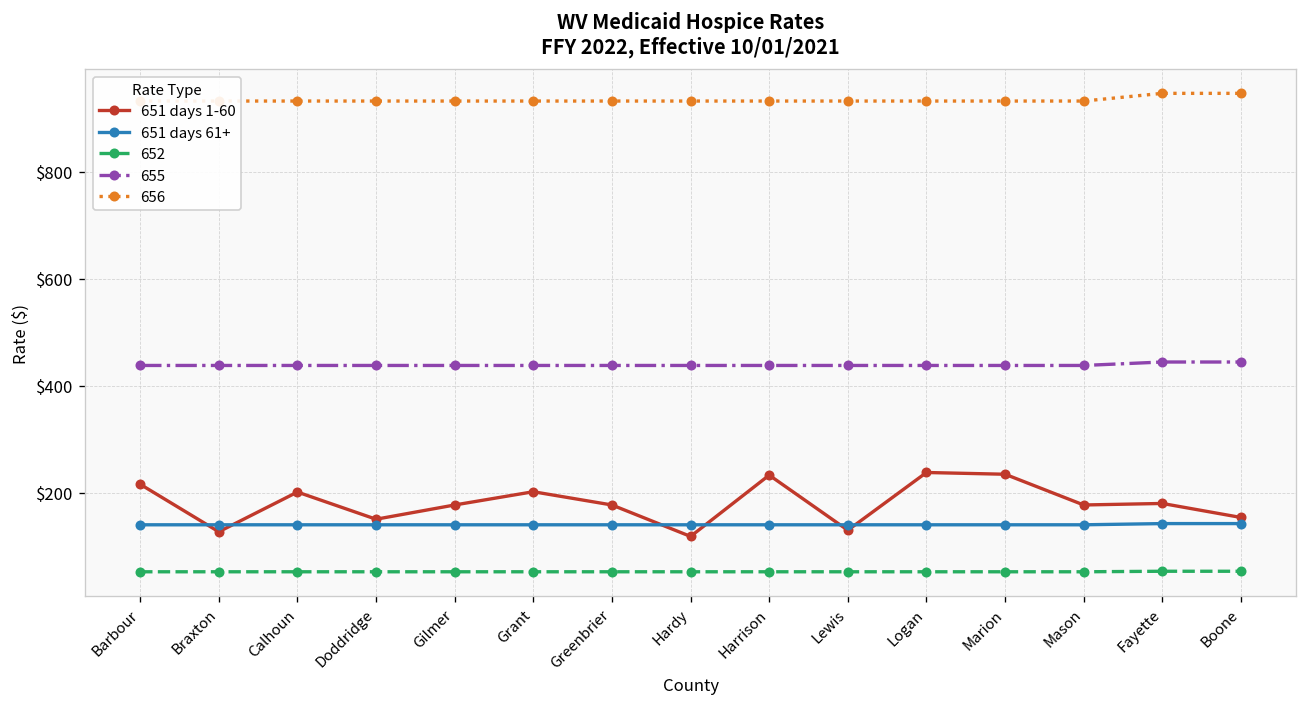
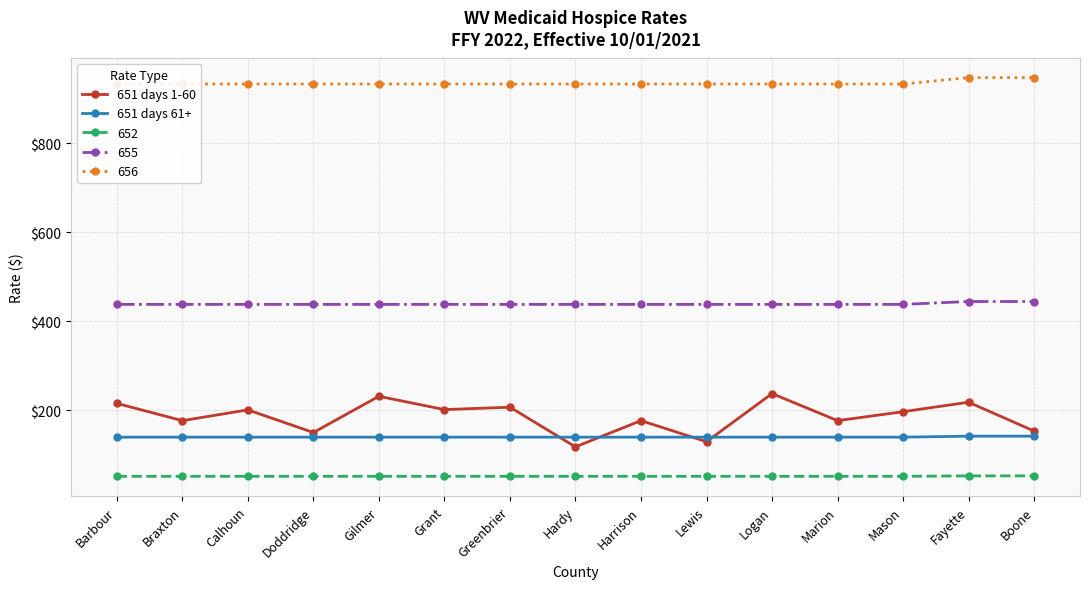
  {
    "651 days 1-60": {
      "Barbour": "$220",
-     "Braxton": "$130",
+     "Braxton": "$180",
      "Calhoun": "$200",
      "Doddridge": "$150",
-     "Gilmer": "$180",
+     "Gilmer": "$230",
      "Grant": "$200",
-     "Greenbrier": "$180",
+     "Greenbrier": "$210",
      "Hardy": "$120",
-     "Harrison": "$230",
+     "Harrison": "$180",
      "Lewis": "$130",
      "Logan": "$240",
-     "Marion": "$230",
-     "Mason": "$180",
-     "Fayette": "$180",
+     "Marion": "$180",
+     "Mason": "$200",
+     "Fayette": "$220",
      "Boone": "$150"
    },
    "651 days 61+": {
      "Barbour": "$140",
      "Braxton": "$140",
      "Calhoun": "$140",
      "Doddridge": "$140",
      "Gilmer": "$140",
      "Grant": "$140",
      "Greenbrier": "$140",
      "Hardy": "$140",
      "Harrison": "$140",
      "Lewis": "$140",
      "Logan": "$140",
      "Marion": "$140",
      "Mason": "$140",
      "Fayette": "$140",
      "Boone": "$140"
    },
    "652": {
      "Barbour": "$50",
      "Braxton": "$50",
      "Calhoun": "$50",
      "Doddridge": "$50",
      "Gilmer": "$50",
      "Grant": "$50",
      "Greenbrier": "$50",
      "Hardy": "$50",
      "Harrison": "$50",
      "Lewis": "$50",
      "Logan": "$50",
      "Marion": "$50",
      "Mason": "$50",
      "Fayette": "$50",
      "Boone": "$50"
    },
    "655": {
      "Barbour": "$440",
      "Braxton": "$440",
      "Calhoun": "$440",
      "Doddridge": "$440",
      "Gilmer": "$440",
      "Grant": "$440",
      "Greenbrier": "$440",
      "Hardy": "$440",
      "Harrison": "$440",
      "Lewis": "$440",
      "Logan": "$440",
      "Marion": "$440",
      "Mason": "$440",
      "Fayette": "$440",
      "Boone": "$440"
    },
    "656": {
      "Calhoun": "$930",
      "Doddridge": "$930",
      "Gilmer": "$930",
      "Grant": "$930",
      "Greenbrier": "$930",
      "Hardy": "$930",
      "Harrison": "$930",
      "Lewis": "$930",
      "Logan": "$930",
      "Marion": "$930",
      "Mason": "$930",
      "Fayette": "$950",
      "Boone": "$950"
    }
  }
